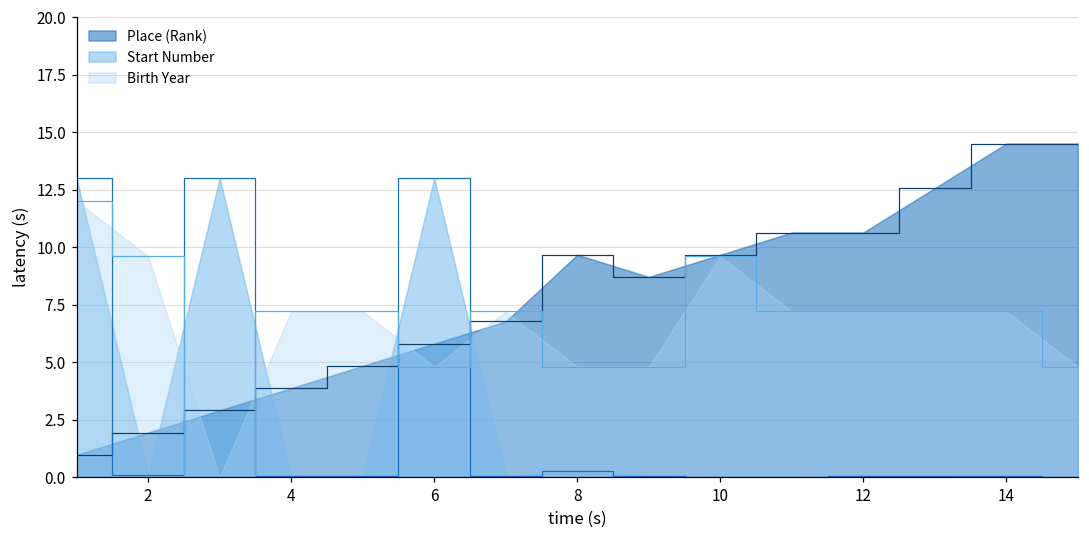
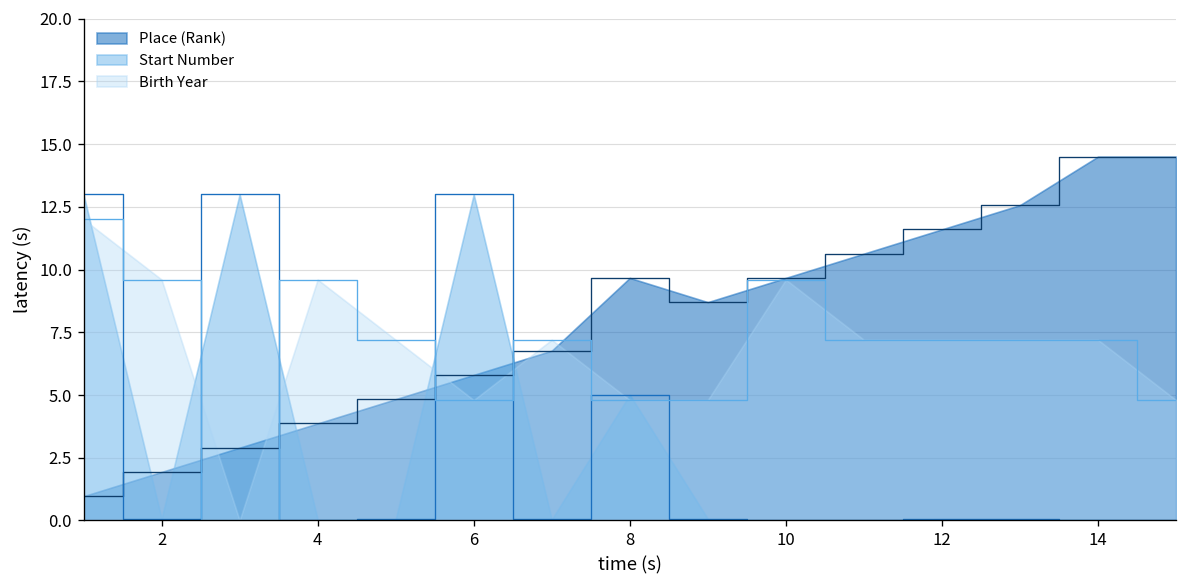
  {
    "Place (Rank)": {
      "2": 1.9,
      "4": 3.9,
      "6": 5.8,
      "8": 9.7,
-     "12": 10.6,
+     "12": 11.6,
      "14": 14.5
    },
    "Start Number": {
      "2": 0.1,
      "4": 0.0,
      "6": 13.0,
-     "8": 0.2,
+     "8": 5.0,
      "10": 0.0,
      "12": 0.1,
      "14": 0.0
    },
    "Birth Year": {
      "2": 9.6,
-     "4": 7.2,
+     "4": 9.6,
      "6": 4.8,
      "8": 4.8,
      "12": 7.2,
      "14": 7.2
    }
  }
